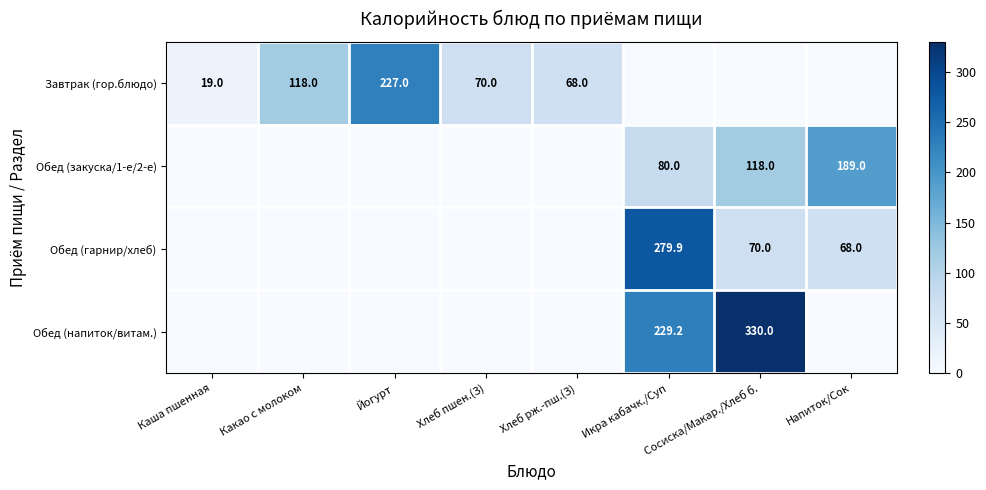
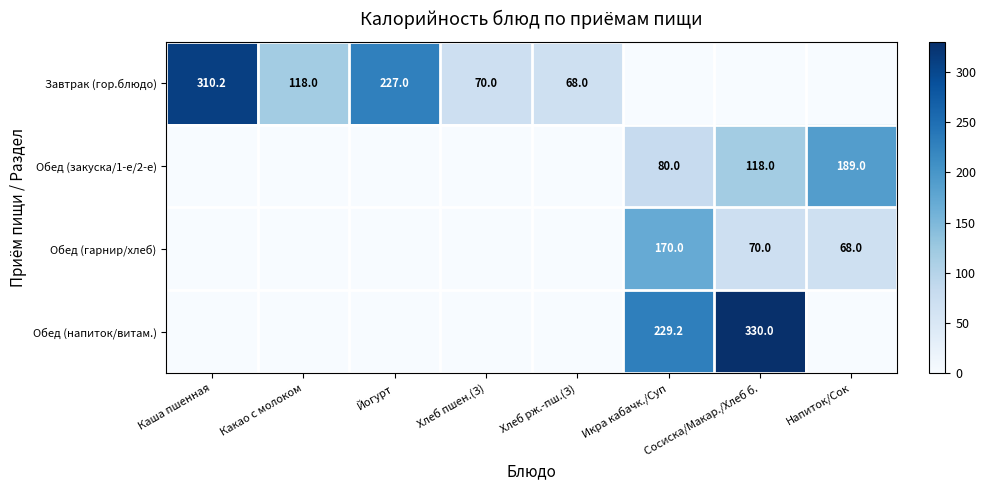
  {
    "Завтрак (гор.блюдо)": {
-     "Каша пшенная": 19.0,
+     "Каша пшенная": 310.2,
      "Какао с молоком": 118.0,
      "Йогурт": 227.0,
      "Хлеб пшен.(З)": 70.0,
      "Хлеб рж.-пш.(З)": 68.0
    },
    "Обед (закуска/1-е/2-е)": {
      "Икра кабачк./Суп": 80.0,
      "Сосиска/Макар./Хлеб б.": 118.0,
      "Напиток/Сок": 189.0
    },
    "Обед (гарнир/хлеб)": {
-     "Икра кабачк./Суп": 279.9,
+     "Икра кабачк./Суп": 170.0,
      "Сосиска/Макар./Хлеб б.": 70.0,
      "Напиток/Сок": 68.0
    },
    "Обед (напиток/витам.)": {
      "Икра кабачк./Суп": 229.2,
      "Сосиска/Макар./Хлеб б.": 330.0
    }
  }
